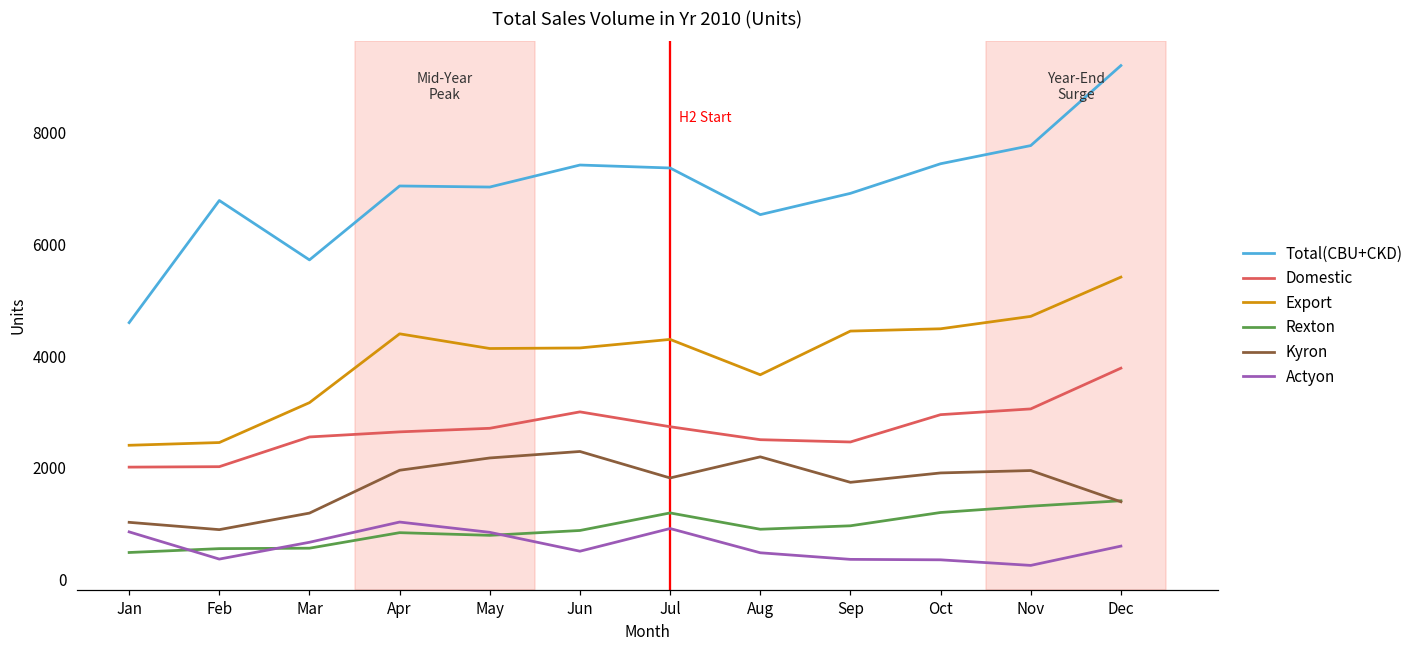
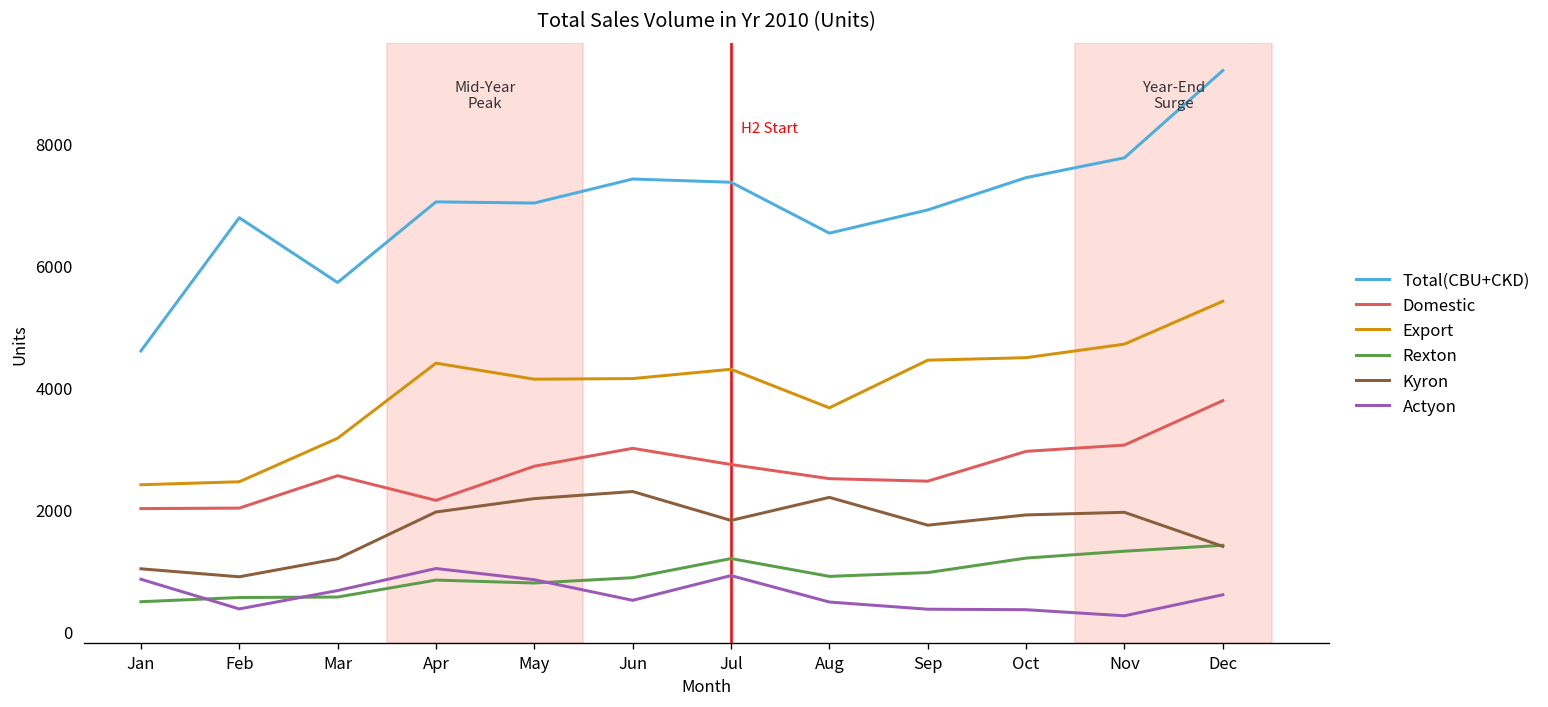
  {
    "Total(CBU+CKD)": {
      "Jan": 4600,
      "Feb": 6800,
      "Mar": 5700,
      "Apr": 7000,
      "May": 7000,
      "Jun": 7400,
      "Jul": 7400,
      "Aug": 6500,
      "Sep": 6900,
      "Oct": 7400,
      "Nov": 7800,
      "Dec": 9200
    },
    "Domestic": {
      "Jan": 2000,
      "Feb": 2000,
      "Mar": 2600,
-     "Apr": 2600,
+     "Apr": 2200,
      "May": 2700,
      "Jun": 3000,
      "Jul": 2700,
      "Aug": 2500,
      "Sep": 2500,
      "Oct": 3000,
      "Nov": 3100,
      "Dec": 3800
    },
    "Export": {
      "Jan": 2400,
      "Feb": 2500,
      "Mar": 3200,
      "Apr": 4400,
      "May": 4100,
      "Jun": 4100,
      "Jul": 4300,
      "Aug": 3700,
      "Sep": 4500,
      "Oct": 4500,
      "Nov": 4700,
      "Dec": 5400
    },
    "Rexton": {
      "Jan": 500,
      "Feb": 600,
      "Mar": 600,
      "Apr": 800,
      "May": 800,
      "Jun": 900,
      "Jul": 1200,
      "Aug": 900,
      "Sep": 1000,
      "Oct": 1200,
      "Nov": 1300
    },
    "Kyron": {
      "Jan": 1000,
      "Feb": 900,
      "Mar": 1200,
      "Apr": 2000,
      "May": 2200,
      "Jun": 2300,
      "Jul": 1800,
      "Aug": 2200,
      "Sep": 1700,
      "Oct": 1900,
      "Nov": 2000
    },
    "Actyon": {
      "Jan": 900,
      "Feb": 400,
      "Mar": 700,
      "Apr": 1000,
      "May": 800,
      "Jun": 500,
      "Jul": 900,
      "Aug": 500,
      "Sep": 400,
      "Oct": 400,
      "Nov": 300,
      "Dec": 600
    }
  }
